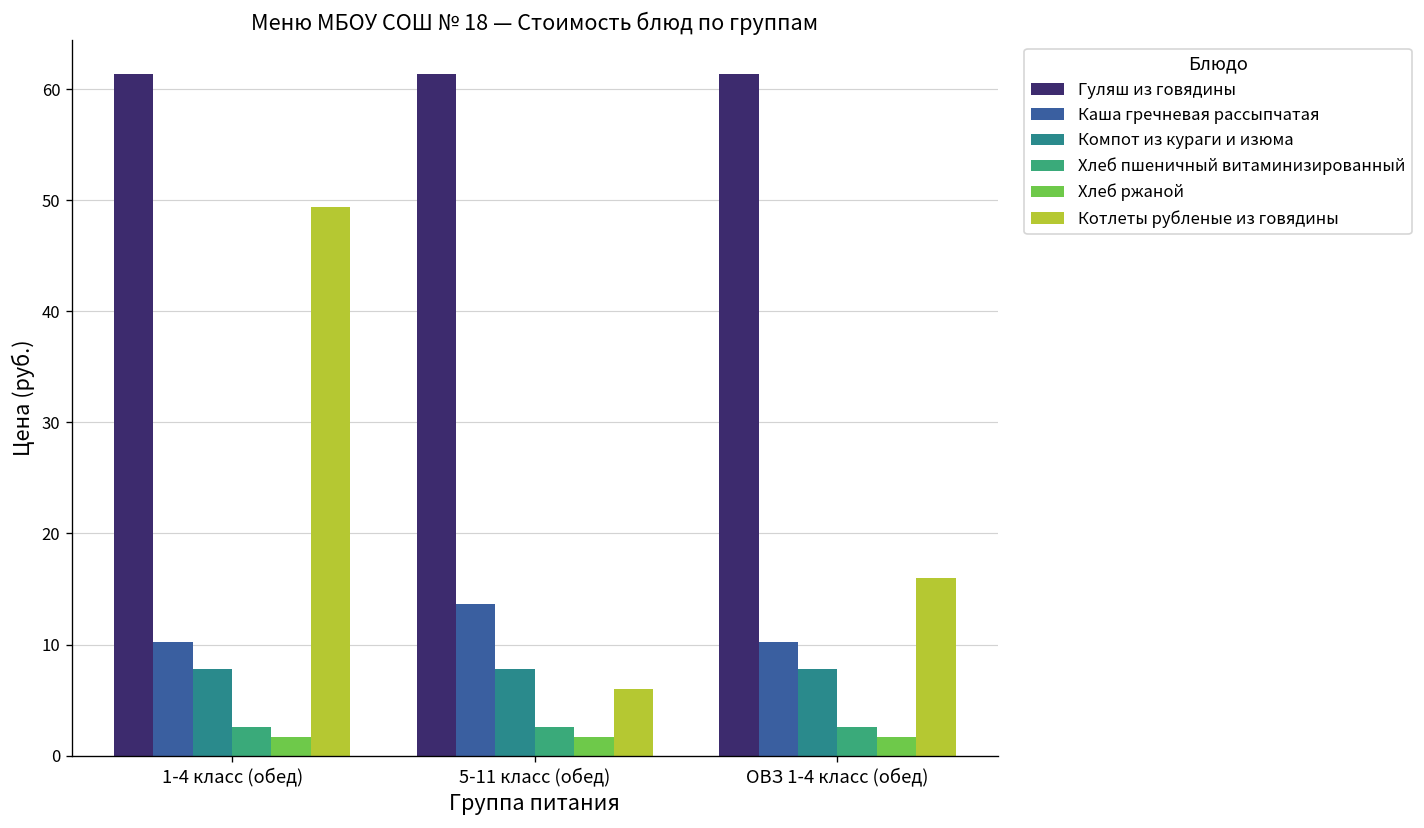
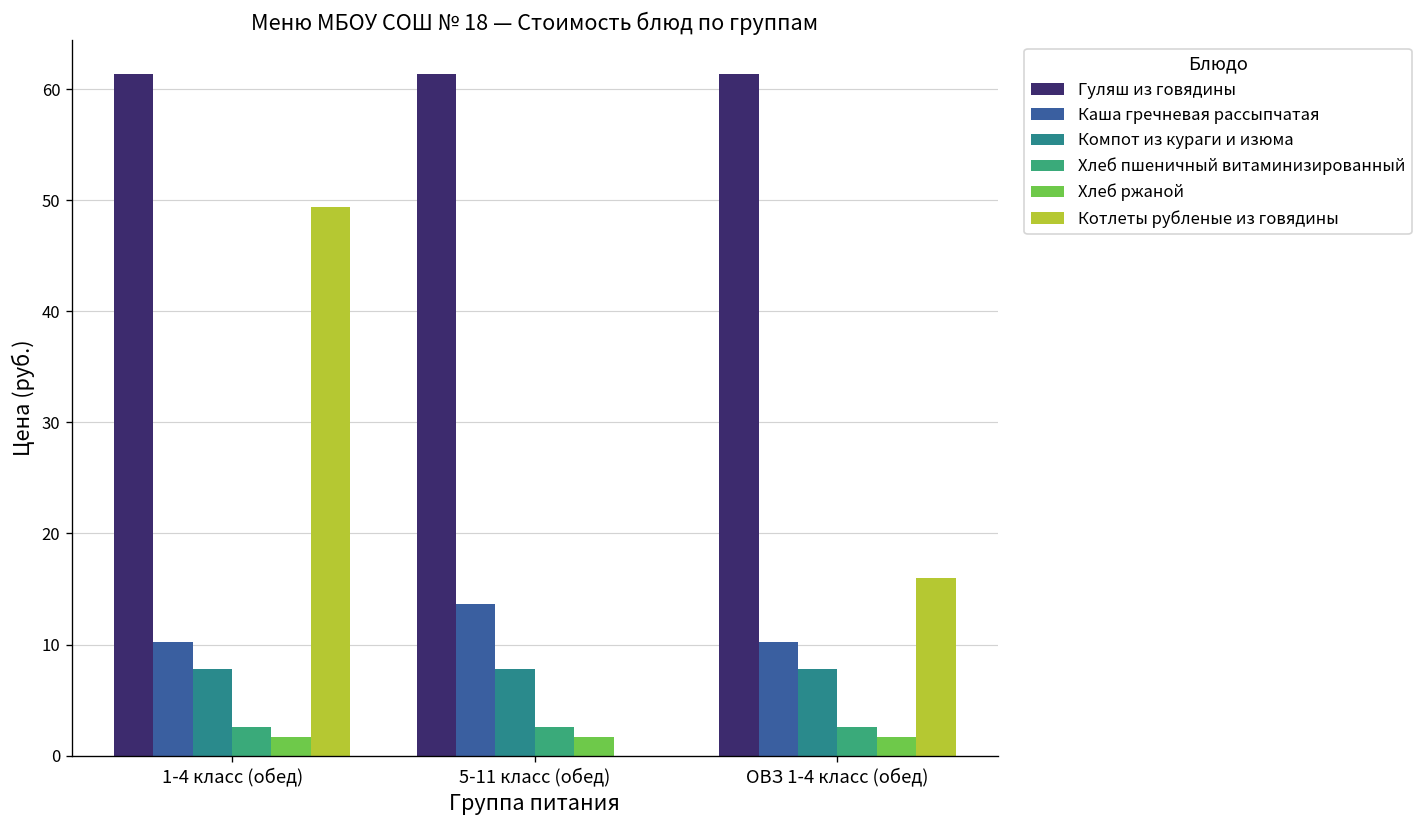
  {
    "Гуляш из говядины": {
      "1-4 класс (обед)": 61,
      "5-11 класс (обед)": 61,
      "ОВЗ 1-4 класс (обед)": 61
    },
    "Хлеб ржаной": {
      "1-4 класс (обед)": 2,
      "5-11 класс (обед)": 2,
      "ОВЗ 1-4 класс (обед)": 2
    },
    "Котлеты рубленые из говядины": {
      "1-4 класс (обед)": 49,
-     "5-11 класс (обед)": 6,
+     "5-11 класс (обед)": 0,
      "ОВЗ 1-4 класс (обед)": 16
    }
  }
